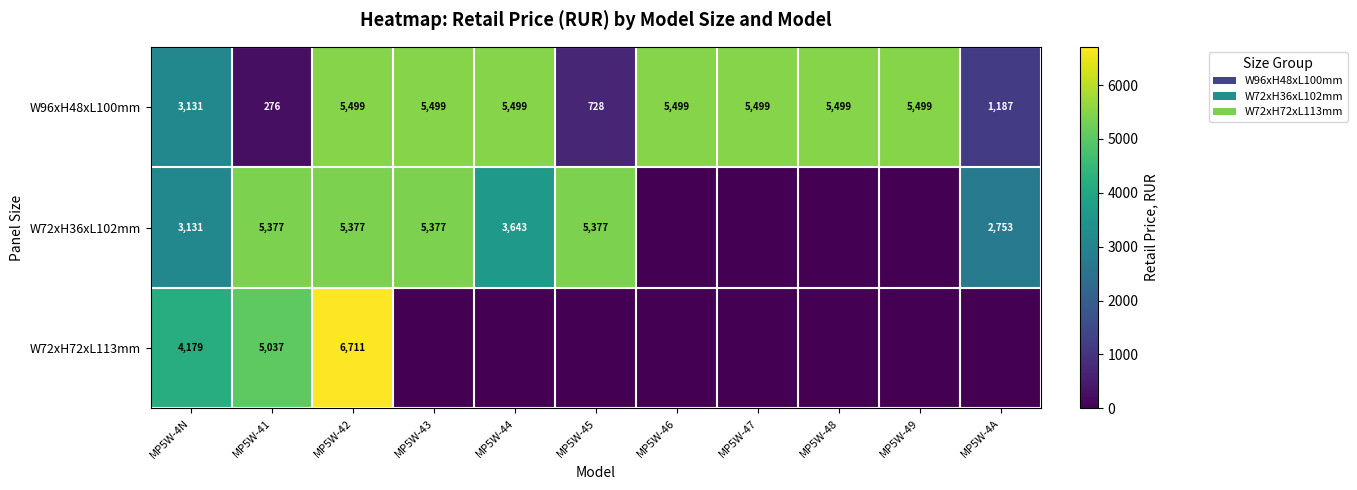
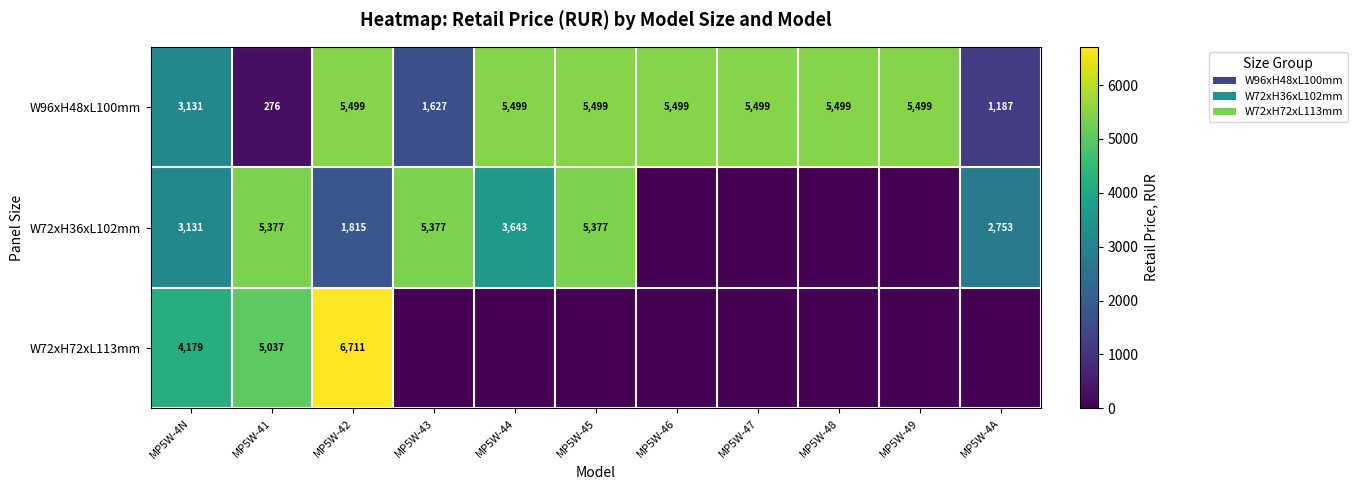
  {
    "W96xH48xL100mm": {
      "MP5W-4N": "3,131",
      "MP5W-41": "276",
      "MP5W-42": "5,499",
-     "MP5W-43": "5,499",
+     "MP5W-43": "1,627",
      "MP5W-44": "5,499",
-     "MP5W-45": "728",
+     "MP5W-45": "5,499",
      "MP5W-46": "5,499",
      "MP5W-47": "5,499",
      "MP5W-48": "5,499",
      "MP5W-49": "5,499",
      "MP5W-4A": "1,187"
    },
    "W72xH36xL102mm": {
      "MP5W-4N": "3,131",
      "MP5W-41": "5,377",
-     "MP5W-42": "5,377",
+     "MP5W-42": "1,815",
      "MP5W-43": "5,377",
      "MP5W-44": "3,643",
      "MP5W-45": "5,377",
      "MP5W-4A": "2,753"
    },
    "W72xH72xL113mm": {
      "MP5W-4N": "4,179",
      "MP5W-41": "5,037",
      "MP5W-42": "6,711"
    }
  }
